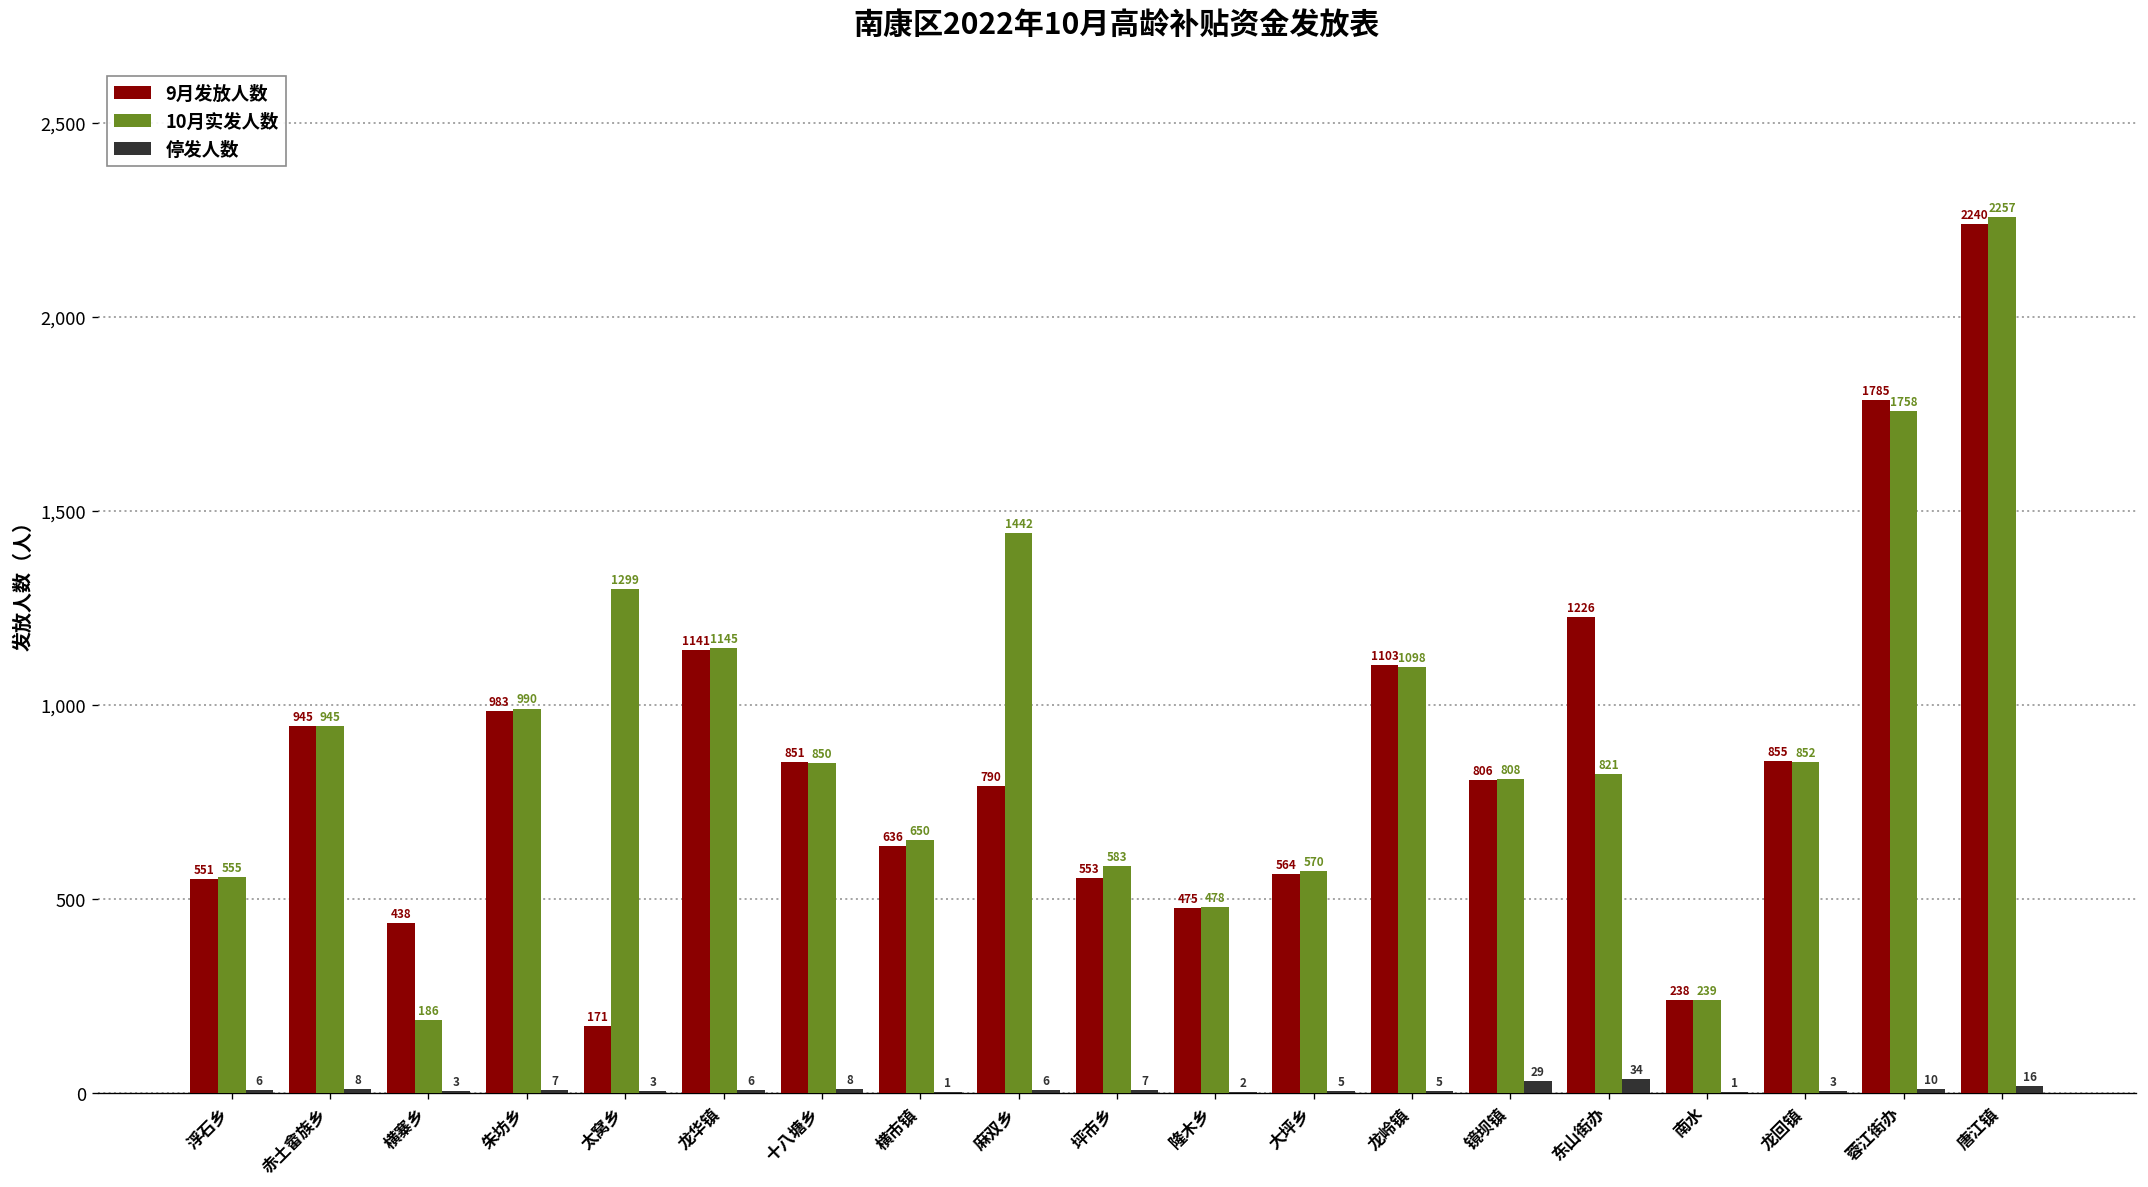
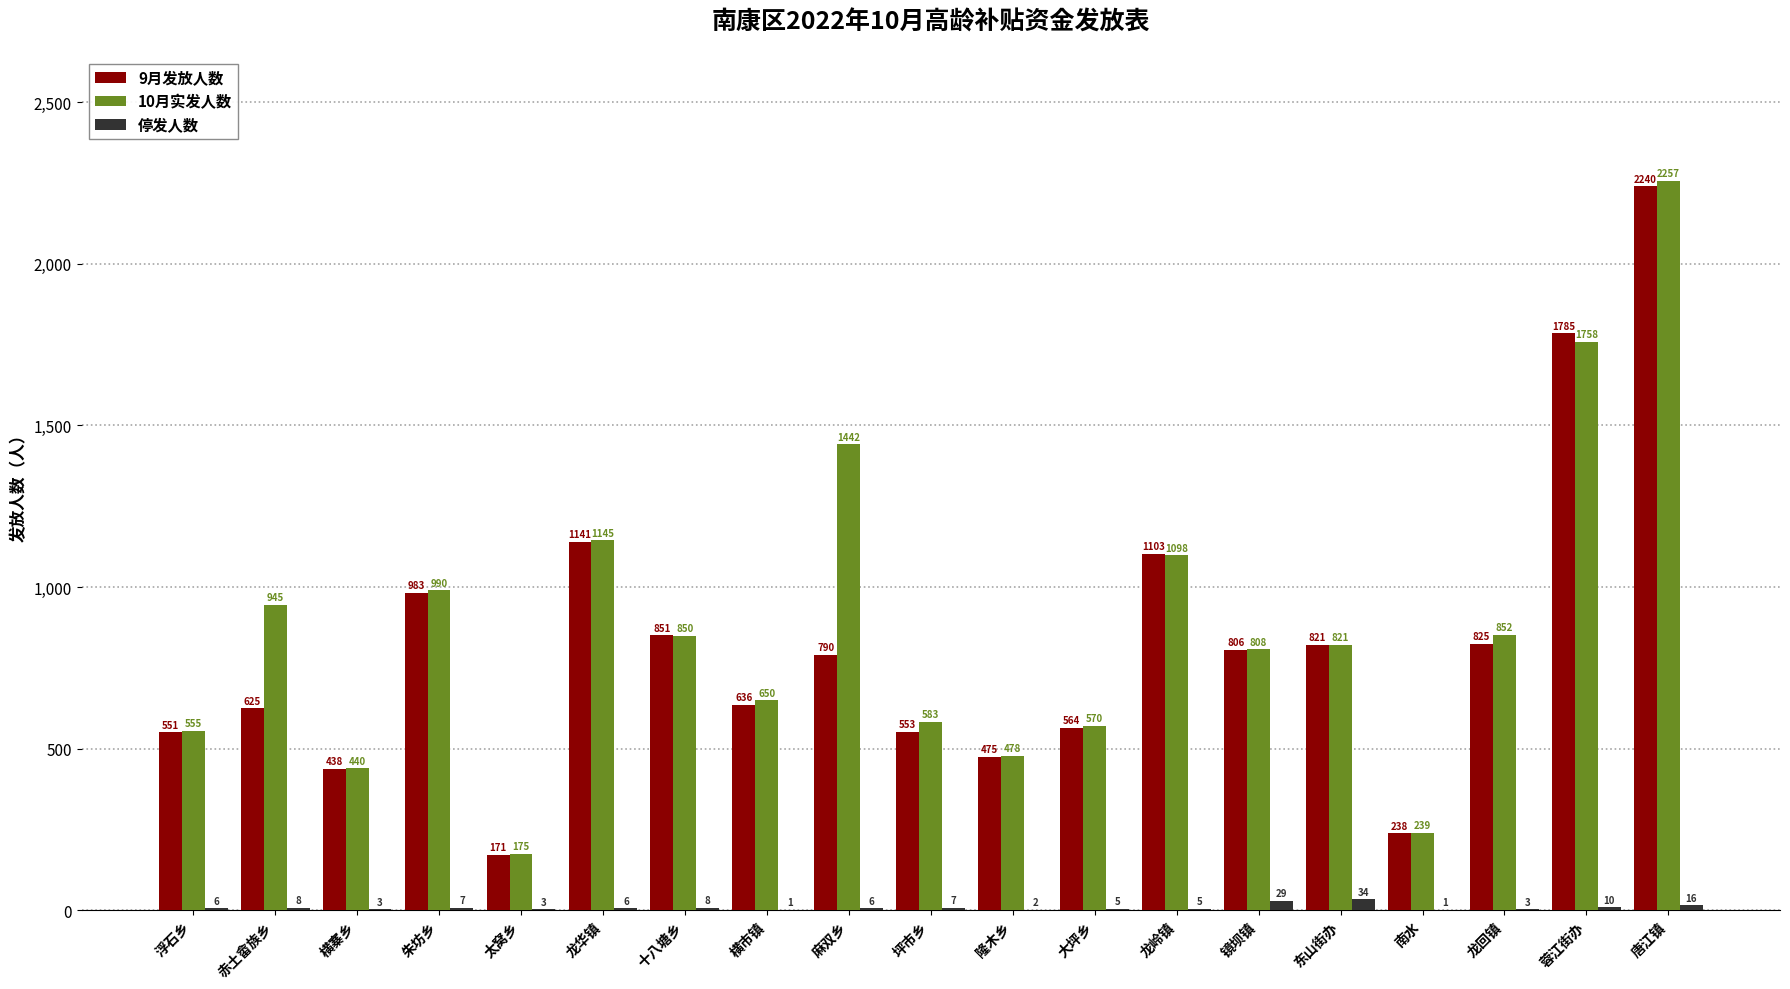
  {
    "9月发放人数": {
      "浮石乡": 551,
-     "赤土畲族乡": 945,
+     "赤土畲族乡": 625,
      "横寨乡": 438,
      "朱坊乡": 983,
      "太窝乡": 171,
      "龙华镇": 1141,
      "十八塘乡": 851,
      "横市镇": 636,
      "麻双乡": 790,
      "坪市乡": 553,
      "隆木乡": 475,
      "大坪乡": 564,
      "龙岭镇": 1103,
      "镜坝镇": 806,
-     "东山街办": 1226,
+     "东山街办": 821,
      "南水": 238,
-     "龙回镇": 855,
+     "龙回镇": 825,
      "蓉江街办": 1785,
      "唐江镇": 2240
    },
    "10月实发人数": {
      "浮石乡": 555,
      "赤土畲族乡": 945,
-     "横寨乡": 186,
+     "横寨乡": 440,
      "朱坊乡": 990,
-     "太窝乡": 1299,
+     "太窝乡": 175,
      "龙华镇": 1145,
      "十八塘乡": 850,
      "横市镇": 650,
      "麻双乡": 1442,
      "坪市乡": 583,
      "隆木乡": 478,
      "大坪乡": 570,
      "龙岭镇": 1098,
      "镜坝镇": 808,
      "东山街办": 821,
      "南水": 239,
      "龙回镇": 852,
      "蓉江街办": 1758,
      "唐江镇": 2257
    },
    "停发人数": {
      "浮石乡": 6,
      "赤土畲族乡": 8,
      "横寨乡": 3,
      "朱坊乡": 7,
      "太窝乡": 3,
      "龙华镇": 6,
      "十八塘乡": 8,
      "横市镇": 1,
      "麻双乡": 6,
      "坪市乡": 7,
      "隆木乡": 2,
      "大坪乡": 5,
      "龙岭镇": 5,
      "镜坝镇": 29,
      "东山街办": 34,
      "南水": 1,
      "龙回镇": 3,
      "蓉江街办": 10,
      "唐江镇": 16
    }
  }
